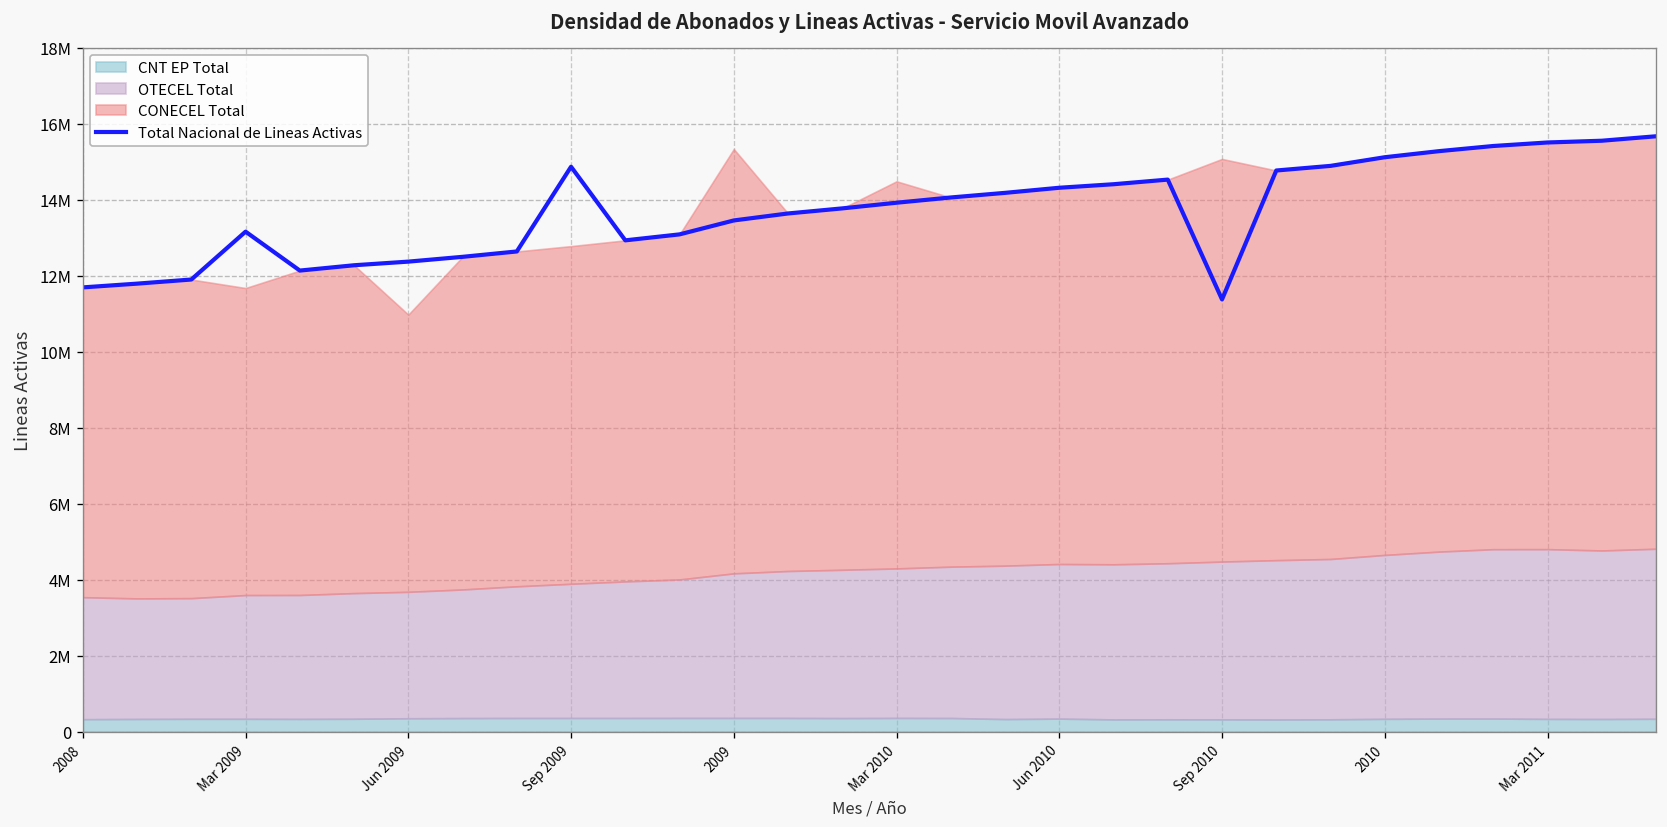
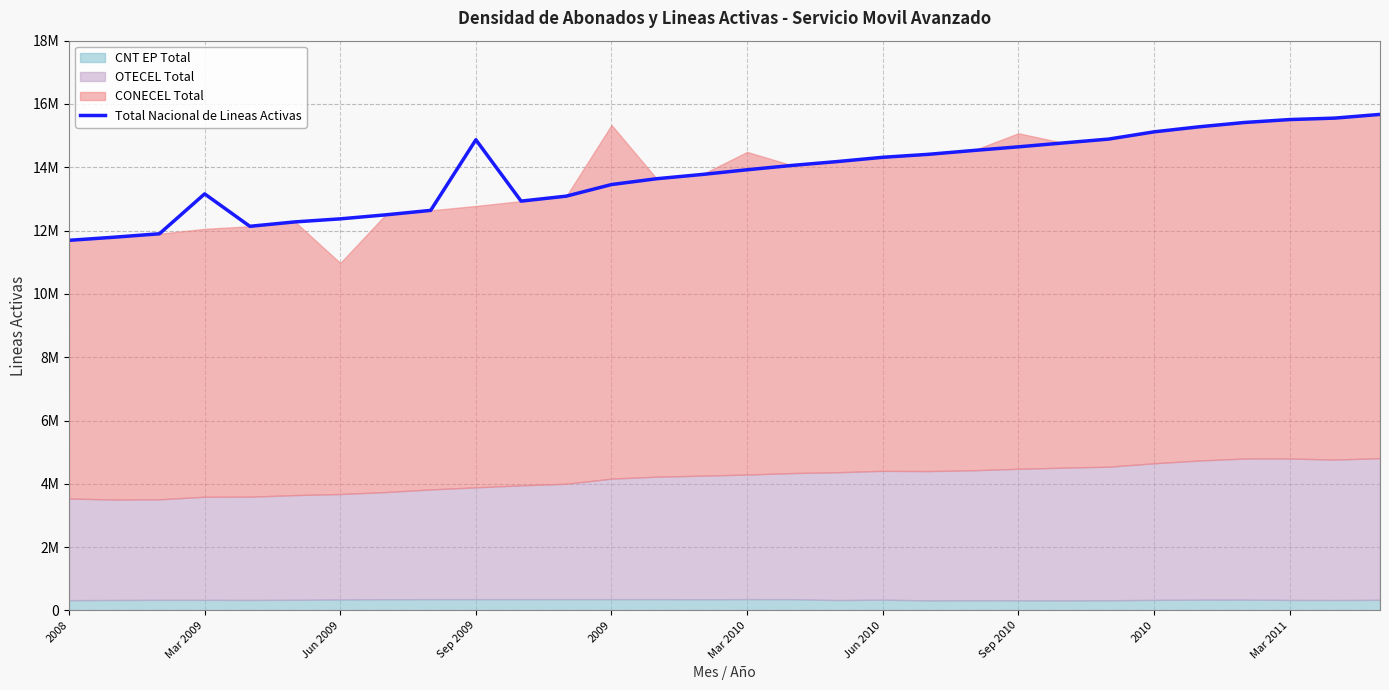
  {
    "Total Nacional de Lineas Activas": {
      "Mar 2009": 13200000,
      "Jun 2009": 12400000,
      "Sep 2009": 14900000,
      "2009": 13500000,
      "Mar 2010": 13900000,
-     "Sep 2010": 11400000
+     "Sep 2010": 14600000
    },
    "CONECEL Total": {
-     "Mar 2009": 8100000,
+     "Mar 2009": 8500000,
      "Jun 2009": 7300000,
      "Sep 2009": 8900000,
      "2009": 11200000,
      "Mar 2010": 10200000,
      "Sep 2010": 10600000
    }
  }
